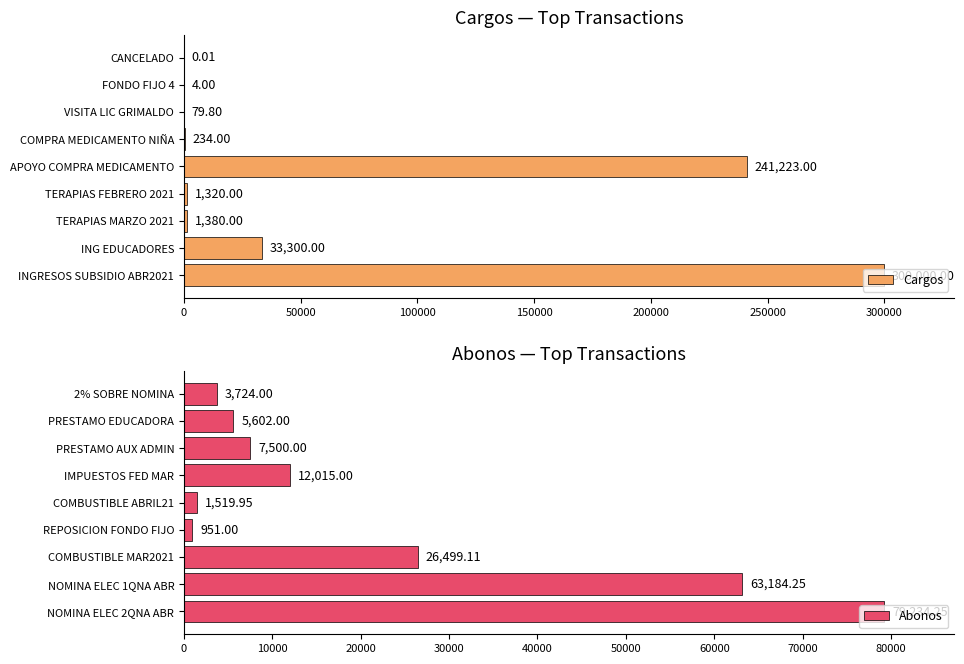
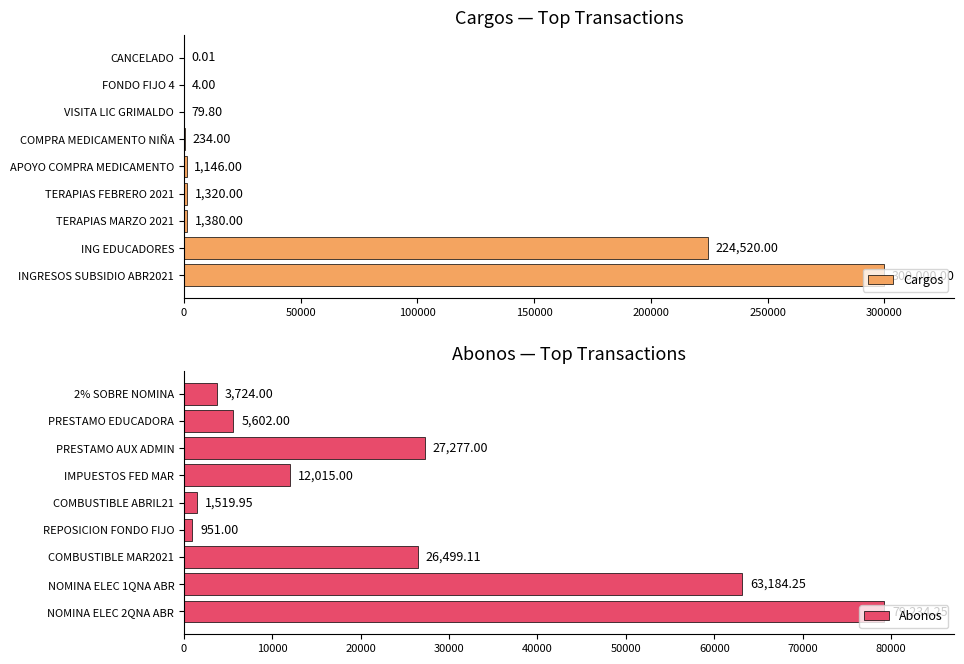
  {
    "Cargos — Top Transactions": {
      "CANCELADO": "0.01",
      "FONDO FIJO 4": "4.00",
      "VISITA LIC GRIMALDO": "79.80",
      "COMPRA MEDICAMENTO NIÑA": "234.00",
-     "APOYO COMPRA MEDICAMENTO": "241,223.00",
+     "APOYO COMPRA MEDICAMENTO": "1,146.00",
      "TERAPIAS FEBRERO 2021": "1,320.00",
      "TERAPIAS MARZO 2021": "1,380.00",
-     "ING EDUCADORES": "33,300.00"
+     "ING EDUCADORES": "224,520.00"
    },
    "Abonos — Top Transactions": {
      "2% SOBRE NOMINA": "3,724.00",
      "PRESTAMO EDUCADORA": "5,602.00",
-     "PRESTAMO AUX ADMIN": "7,500.00",
+     "PRESTAMO AUX ADMIN": "27,277.00",
      "IMPUESTOS FED MAR": "12,015.00",
      "COMBUSTIBLE ABRIL21": "1,519.95",
      "REPOSICION FONDO FIJO": "951.00",
      "COMBUSTIBLE MAR2021": "26,499.11",
      "NOMINA ELEC 1QNA ABR": "63,184.25"
    }
  }
